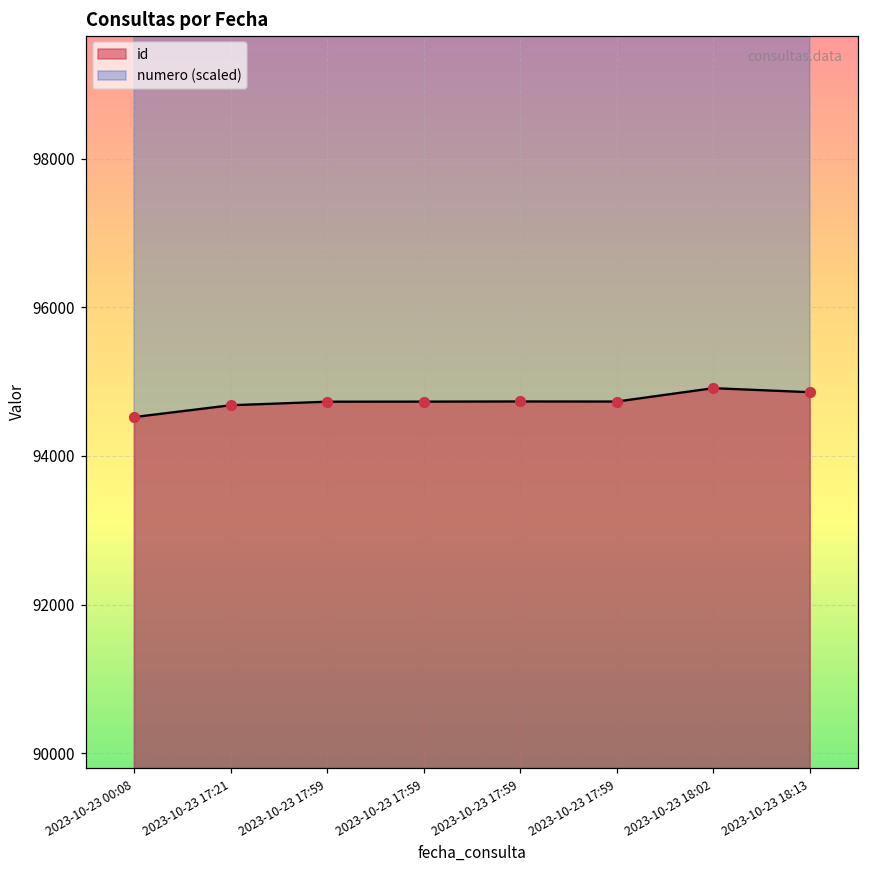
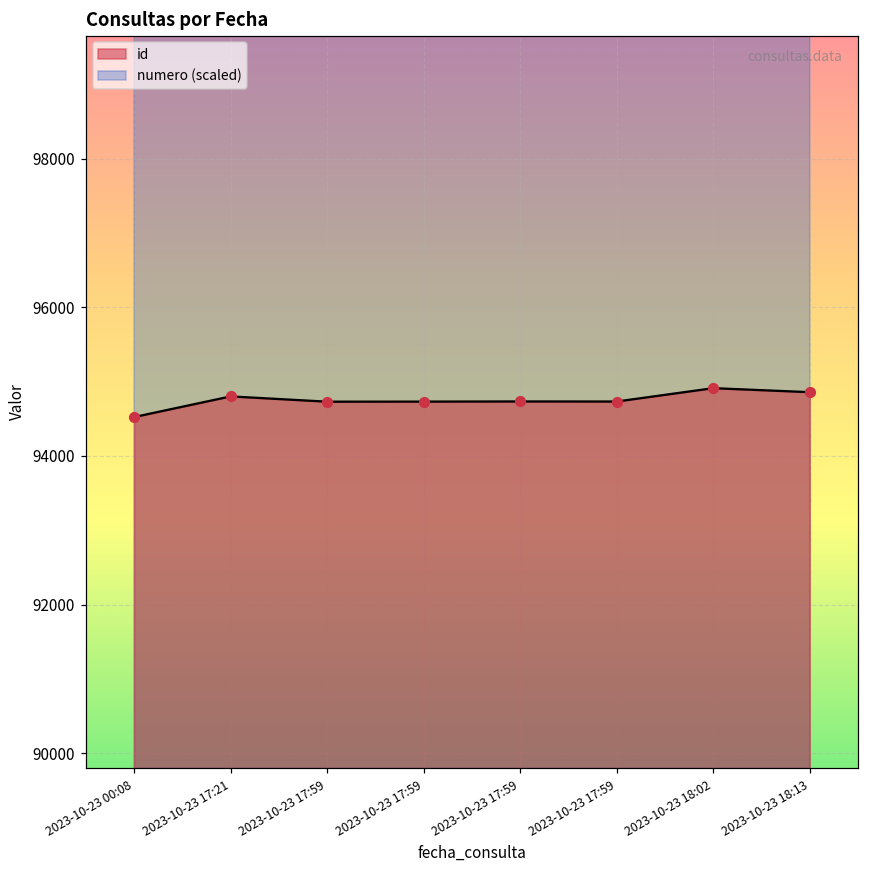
  {
    "id": {
      "2023-10-23 00:08": 94500,
-     "2023-10-23 17:21": 94700,
+     "2023-10-23 17:21": 94800,
      "2023-10-23 18:02": 94900,
      "2023-10-23 18:13": 94900
    }
  }
